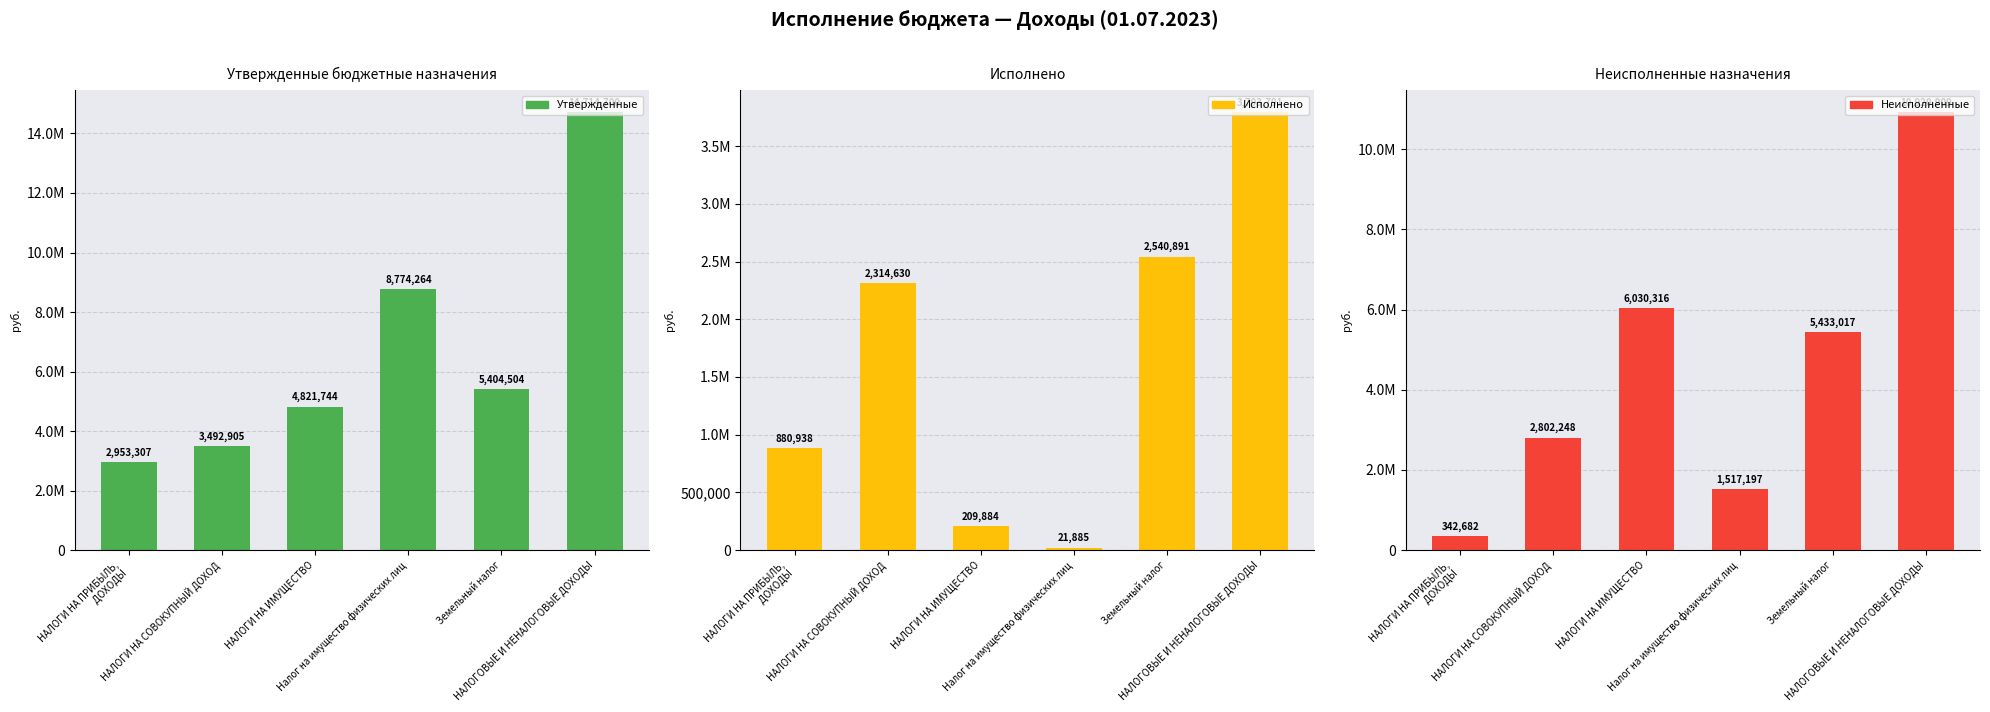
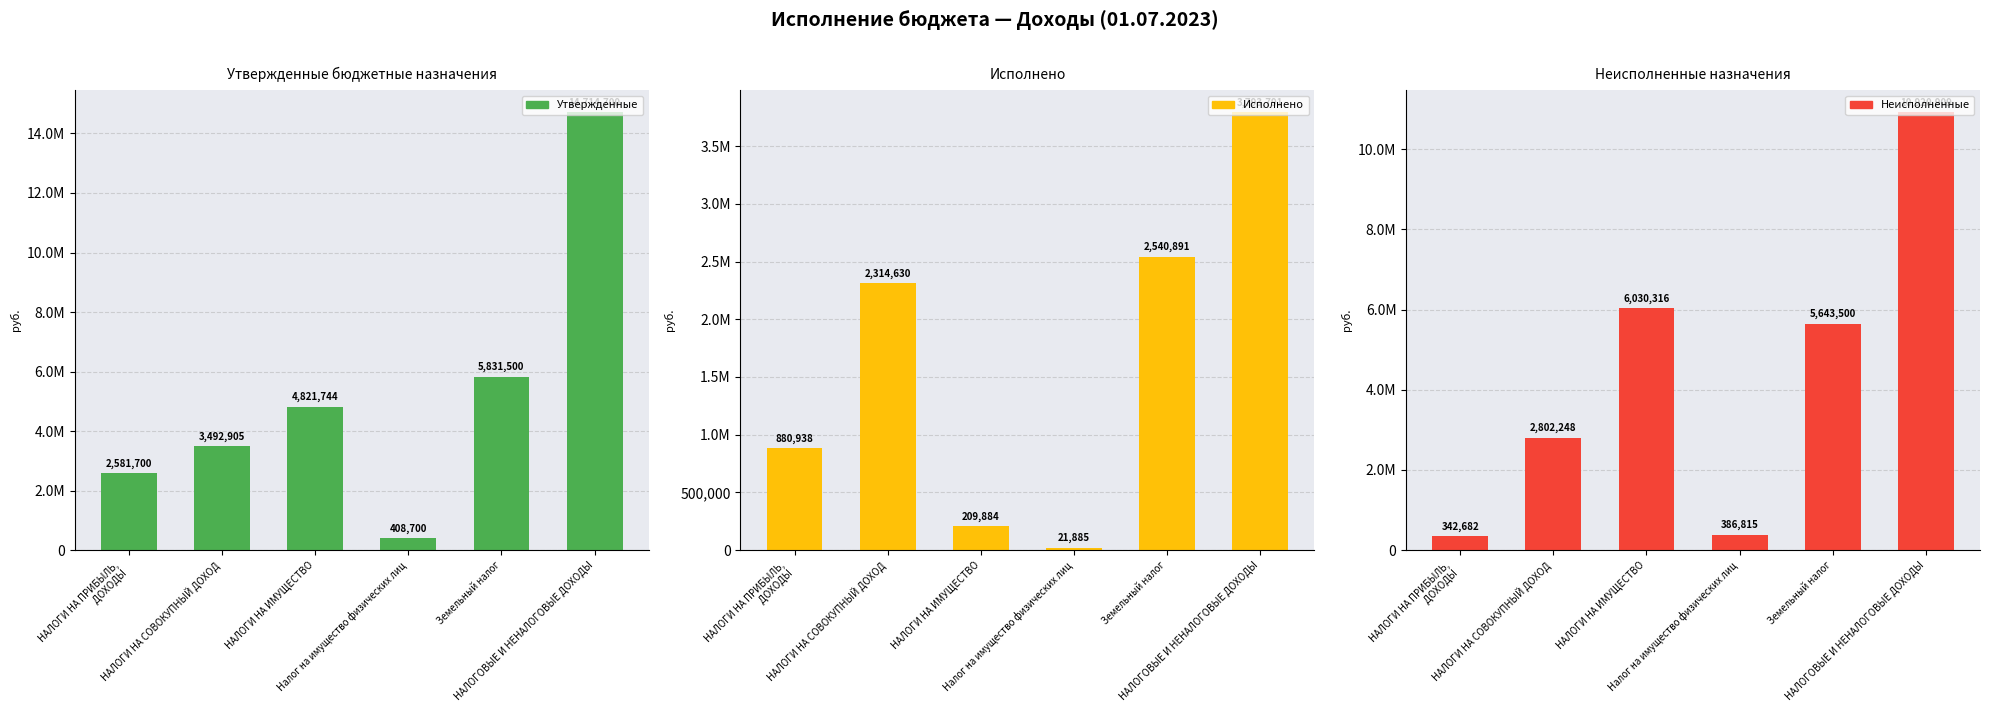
  {
    "Утвержденные бюджетные назначения": {
-     "НАЛОГИ НА ПРИБЫЛЬ, ДОХОДЫ": "2,953,307",
+     "НАЛОГИ НА ПРИБЫЛЬ, ДОХОДЫ": "2,581,700",
      "НАЛОГИ НА СОВОКУПНЫЙ ДОХОД": "3,492,905",
      "НАЛОГИ НА ИМУЩЕСТВО": "4,821,744",
-     "Налог на имущество физических лиц": "8,774,264",
-     "Земельный налог": "5,404,504"
+     "Налог на имущество физических лиц": "408,700",
+     "Земельный налог": "5,831,500"
    },
    "Исполнено": {
      "НАЛОГИ НА ПРИБЫЛЬ, ДОХОДЫ": "880,938",
      "НАЛОГИ НА СОВОКУПНЫЙ ДОХОД": "2,314,630",
      "НАЛОГИ НА ИМУЩЕСТВО": "209,884",
      "Налог на имущество физических лиц": "21,885",
      "Земельный налог": "2,540,891"
    },
    "Неисполненные назначения": {
      "НАЛОГИ НА ПРИБЫЛЬ, ДОХОДЫ": "342,682",
      "НАЛОГИ НА СОВОКУПНЫЙ ДОХОД": "2,802,248",
      "НАЛОГИ НА ИМУЩЕСТВО": "6,030,316",
-     "Налог на имущество физических лиц": "1,517,197",
-     "Земельный налог": "5,433,017"
+     "Налог на имущество физических лиц": "386,815",
+     "Земельный налог": "5,643,500"
    }
  }
